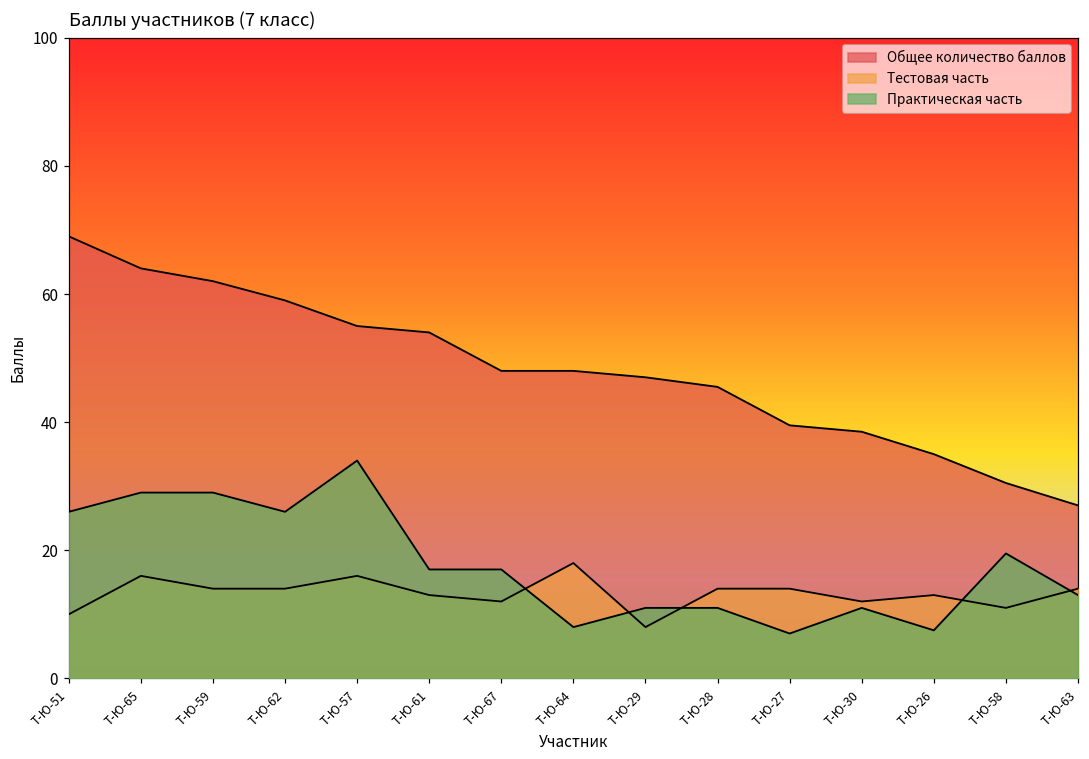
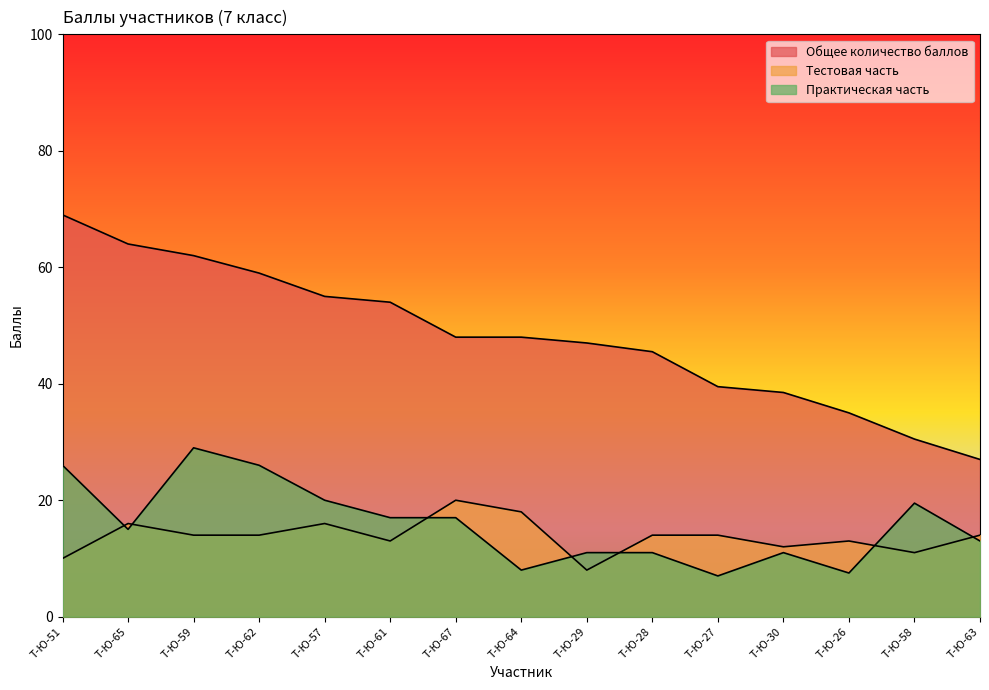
  {
    "Общее количество баллов": {
      "Т-Ю-51": 69,
      "Т-Ю-65": 64,
      "Т-Ю-59": 62,
      "Т-Ю-62": 59,
      "Т-Ю-57": 55,
      "Т-Ю-61": 54,
      "Т-Ю-67": 48,
      "Т-Ю-64": 48,
      "Т-Ю-29": 47,
      "Т-Ю-28": 46,
      "Т-Ю-27": 40,
      "Т-Ю-30": 39,
      "Т-Ю-26": 35,
      "Т-Ю-58": 31,
      "Т-Ю-63": 27
    },
    "Тестовая часть": {
      "Т-Ю-51": 10,
      "Т-Ю-65": 16,
      "Т-Ю-59": 14,
      "Т-Ю-62": 14,
      "Т-Ю-57": 16,
      "Т-Ю-61": 13,
-     "Т-Ю-67": 12,
+     "Т-Ю-67": 20,
      "Т-Ю-64": 18,
      "Т-Ю-29": 8,
      "Т-Ю-28": 14,
      "Т-Ю-27": 14,
      "Т-Ю-30": 12,
      "Т-Ю-26": 13,
      "Т-Ю-58": 11,
      "Т-Ю-63": 14
    },
    "Практическая часть": {
      "Т-Ю-51": 26,
-     "Т-Ю-65": 29,
+     "Т-Ю-65": 15,
      "Т-Ю-59": 29,
      "Т-Ю-62": 26,
-     "Т-Ю-57": 34,
+     "Т-Ю-57": 20,
      "Т-Ю-61": 17,
      "Т-Ю-67": 17,
      "Т-Ю-64": 8,
      "Т-Ю-29": 11,
      "Т-Ю-28": 11,
      "Т-Ю-27": 7,
      "Т-Ю-30": 11,
      "Т-Ю-26": 8,
      "Т-Ю-58": 20,
      "Т-Ю-63": 13
    }
  }
